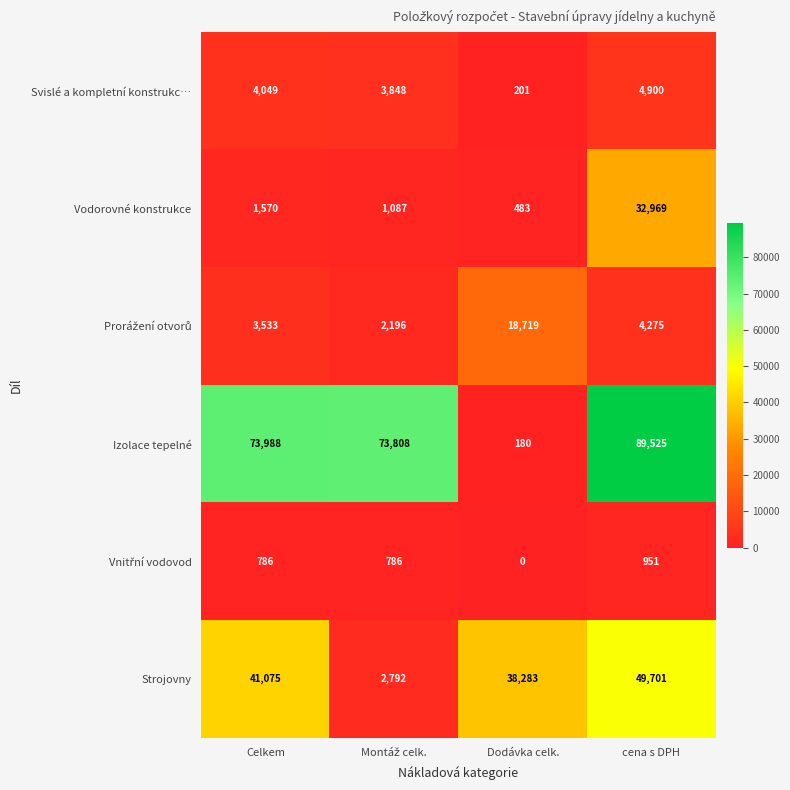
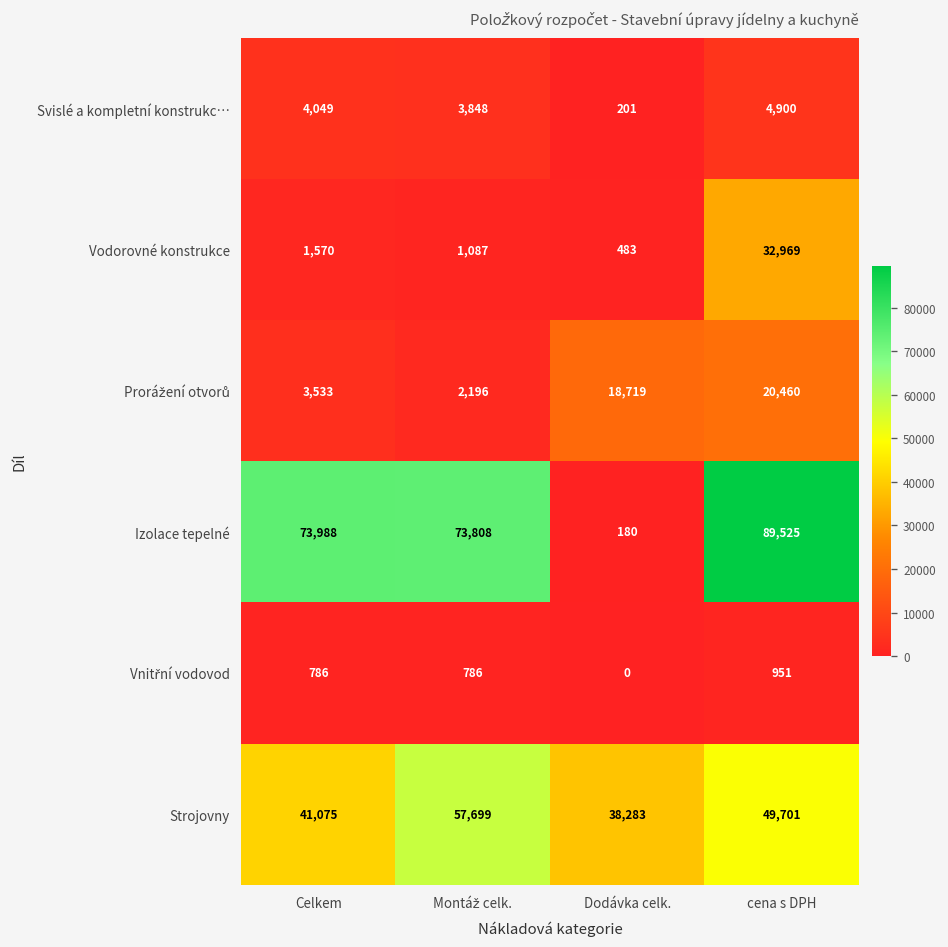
  {
    "Svislé a kompletní konstrukc…": {
      "Celkem": "4,049",
      "Montáž celk.": "3,848",
      "Dodávka celk.": "201",
      "cena s DPH": "4,900"
    },
    "Vodorovné konstrukce": {
      "Celkem": "1,570",
      "Montáž celk.": "1,087",
      "Dodávka celk.": "483",
      "cena s DPH": "32,969"
    },
    "Prorážení otvorů": {
      "Celkem": "3,533",
      "Montáž celk.": "2,196",
      "Dodávka celk.": "18,719",
-     "cena s DPH": "4,275"
+     "cena s DPH": "20,460"
    },
    "Izolace tepelné": {
      "Celkem": "73,988",
      "Montáž celk.": "73,808",
      "Dodávka celk.": "180",
      "cena s DPH": "89,525"
    },
    "Vnitřní vodovod": {
      "Celkem": "786",
      "Montáž celk.": "786",
      "Dodávka celk.": "0",
      "cena s DPH": "951"
    },
    "Strojovny": {
      "Celkem": "41,075",
-     "Montáž celk.": "2,792",
+     "Montáž celk.": "57,699",
      "Dodávka celk.": "38,283",
      "cena s DPH": "49,701"
    }
  }
